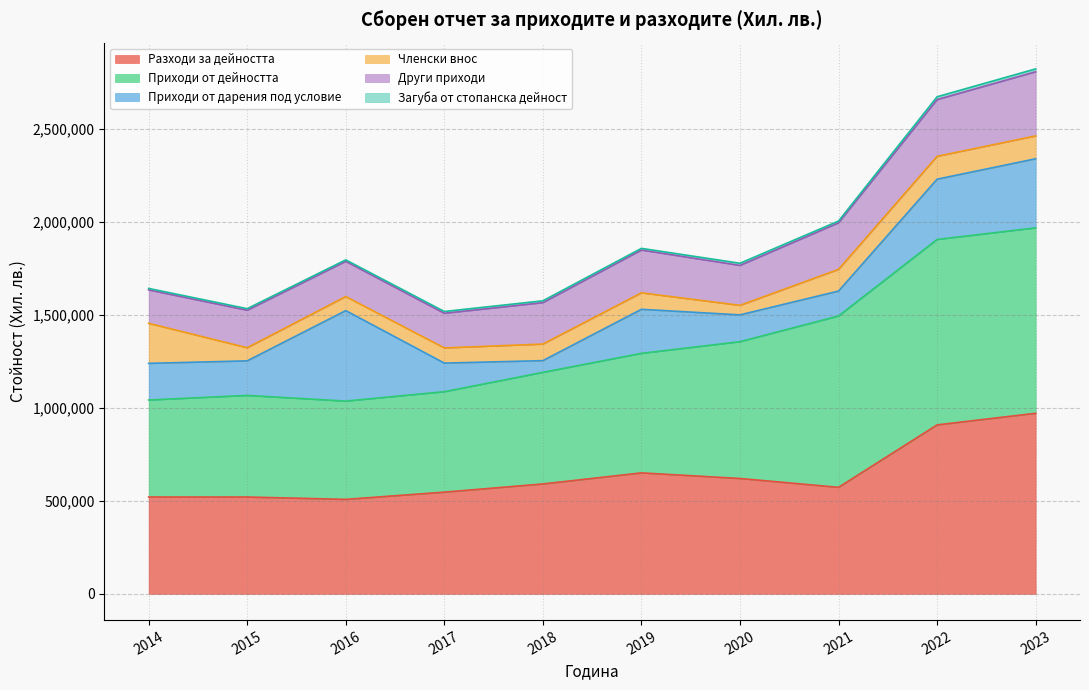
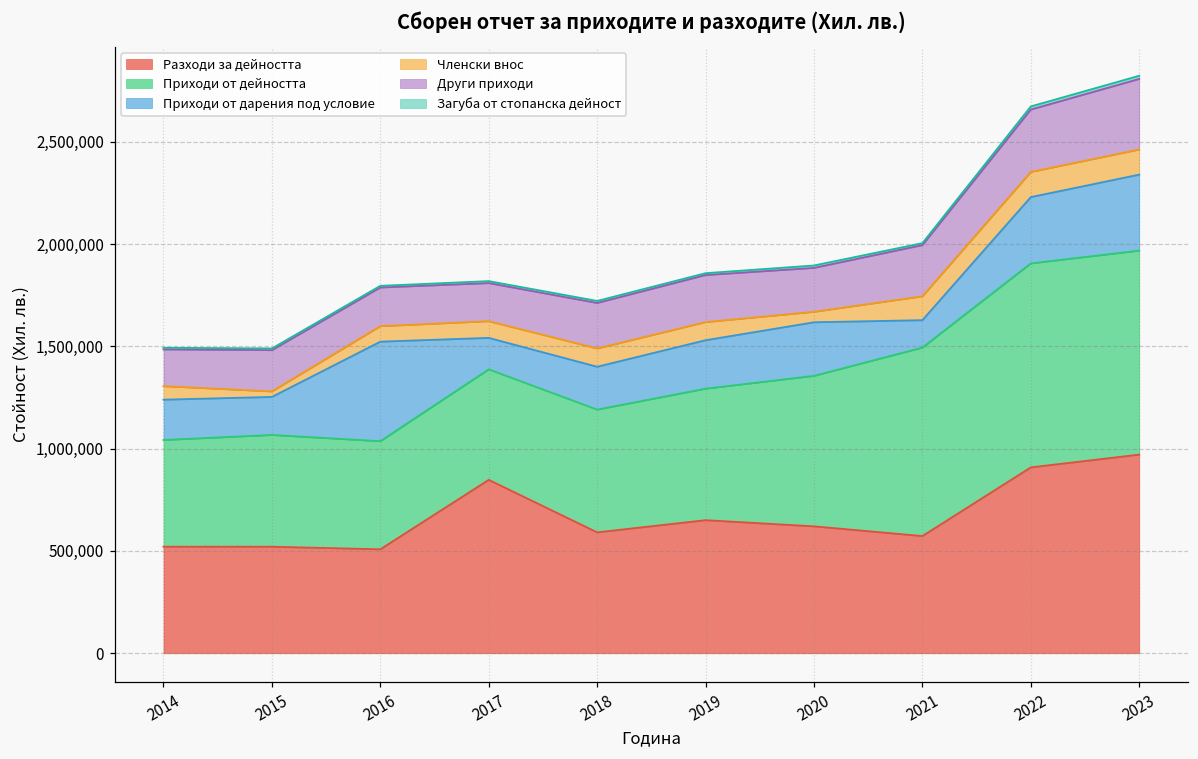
  {
    "Разходи за дейността": {
      "2014": "520,000",
      "2015": "520,000",
      "2016": "510,000",
-     "2017": "550,000",
+     "2017": "850,000",
      "2018": "590,000",
      "2019": "650,000",
      "2020": "620,000",
      "2021": "570,000",
      "2022": "910,000",
      "2023": "970,000"
    },
    "Приходи от дарения под условие": {
      "2014": "200,000",
      "2015": "190,000",
      "2016": "490,000",
      "2017": "150,000",
-     "2018": "60,000",
+     "2018": "210,000",
      "2019": "240,000",
-     "2020": "140,000",
+     "2020": "260,000",
      "2021": "130,000",
      "2022": "320,000",
      "2023": "370,000"
    },
    "Членски внос": {
-     "2014": "220,000",
-     "2015": "70,000",
+     "2014": "70,000",
+     "2015": "30,000",
      "2016": "80,000",
      "2017": "80,000",
      "2018": "90,000",
      "2019": "90,000",
      "2020": "50,000",
      "2021": "120,000",
      "2022": "120,000",
      "2023": "120,000"
    },
    "Други приходи": {
      "2022": "310,000",
      "2023": "340,000"
    }
  }
